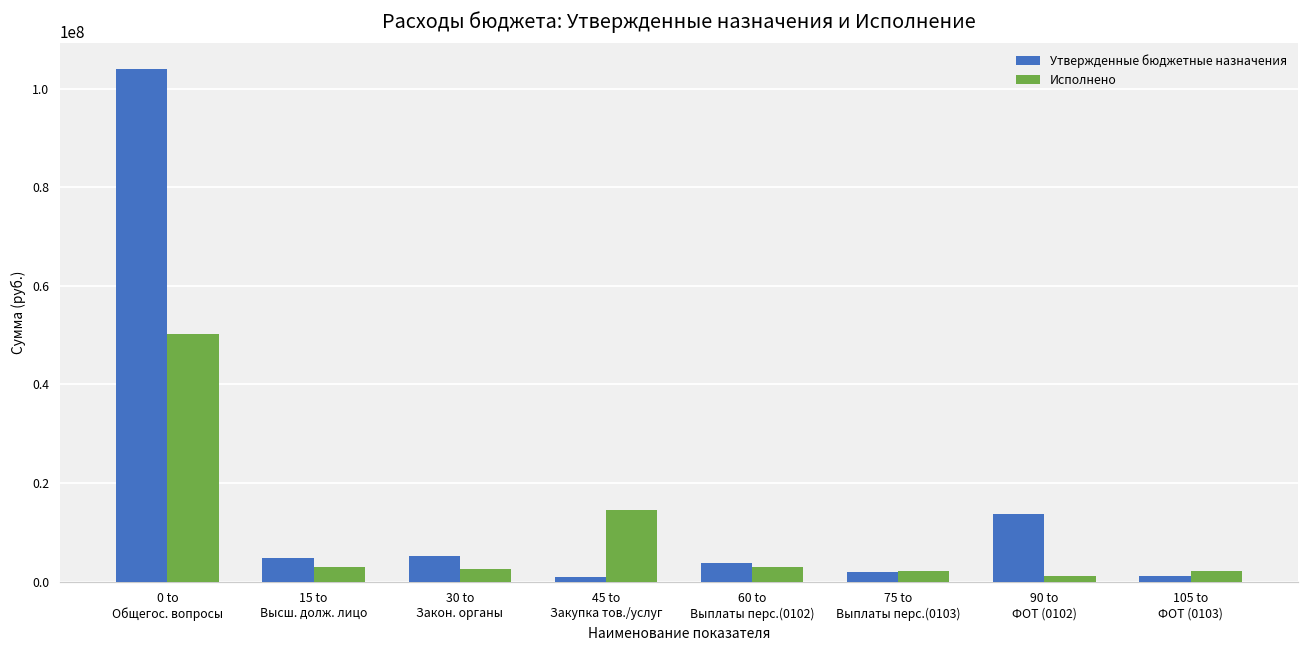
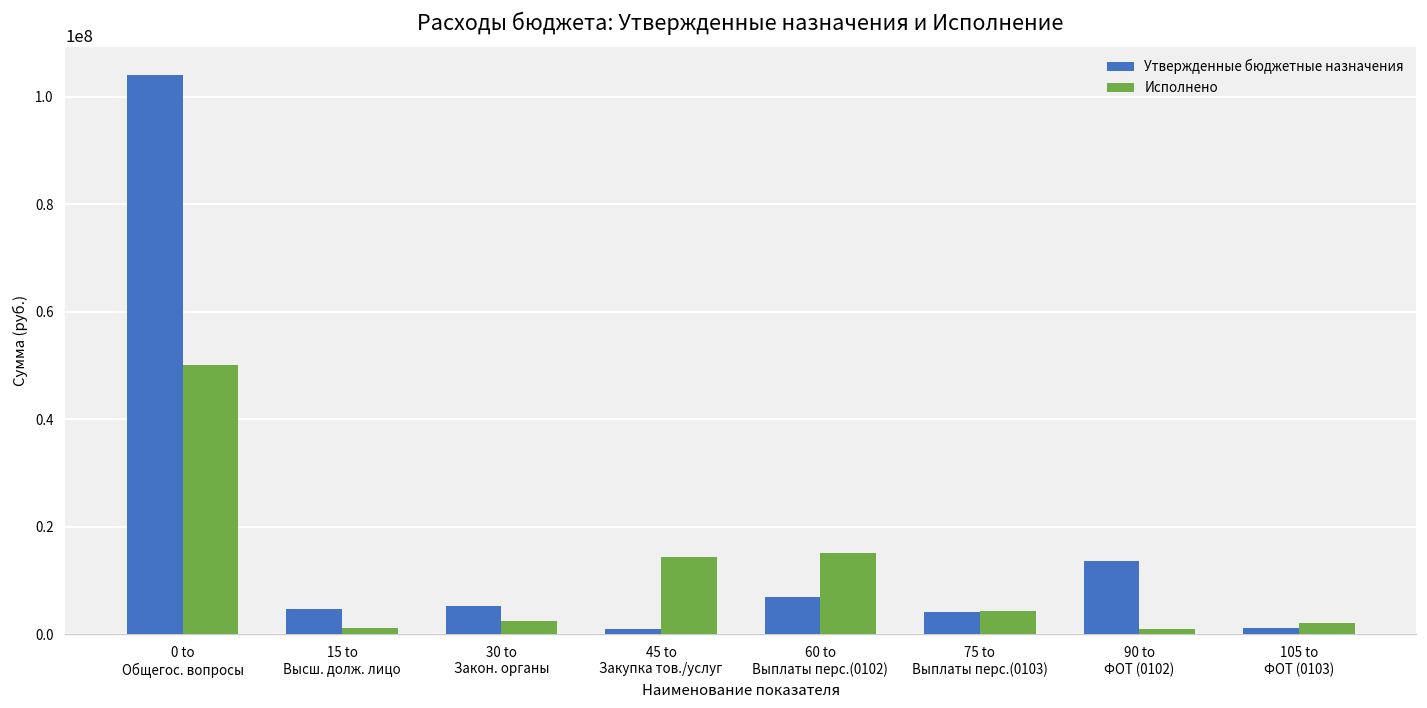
  {
    "Утвержденные бюджетные назначения": {
      "0 to Общегос. вопросы": 104000000,
      "15 to Высш. долж. лицо": 5000000,
      "30 to Закон. органы": 5000000,
      "45 to Закупка тов./услуг": 1000000,
-     "60 to Выплаты перс.(0102)": 4000000,
-     "75 to Выплаты перс.(0103)": 2000000,
+     "60 to Выплаты перс.(0102)": 7000000,
+     "75 to Выплаты перс.(0103)": 4000000,
      "90 to ФОТ (0102)": 14000000,
      "105 to ФОТ (0103)": 1000000
    },
    "Исполнено": {
      "0 to Общегос. вопросы": 50000000,
-     "15 to Высш. долж. лицо": 3000000,
+     "15 to Высш. долж. лицо": 1000000,
      "30 to Закон. органы": 3000000,
      "45 to Закупка тов./услуг": 14000000,
-     "60 to Выплаты перс.(0102)": 3000000,
-     "75 to Выплаты перс.(0103)": 2000000,
+     "60 to Выплаты перс.(0102)": 15000000,
+     "75 to Выплаты перс.(0103)": 4000000,
      "90 to ФОТ (0102)": 1000000,
      "105 to ФОТ (0103)": 2000000
    }
  }
